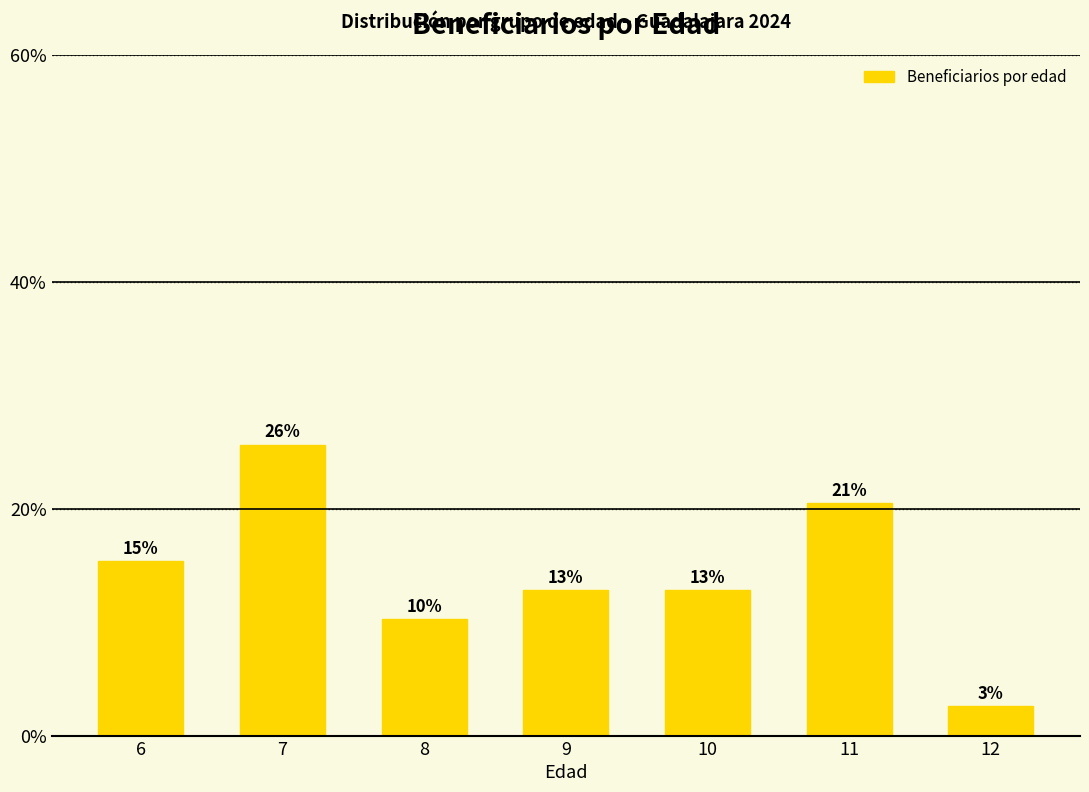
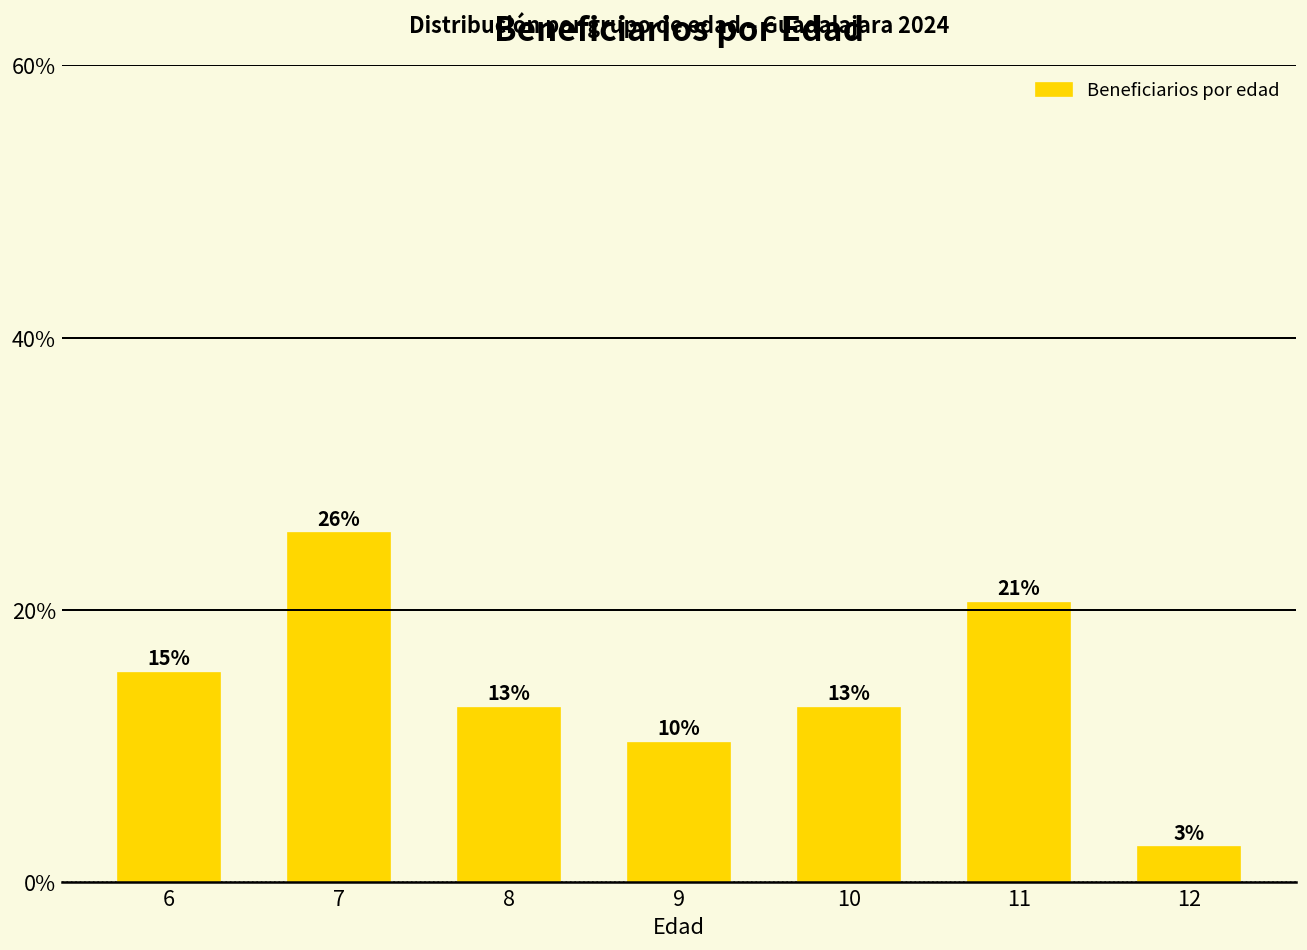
  {
    "6": "15%",
    "7": "26%",
-   "8": "10%",
-   "9": "13%",
+   "8": "13%",
+   "9": "10%",
    "10": "13%",
    "11": "21%",
    "12": "3%"
  }
